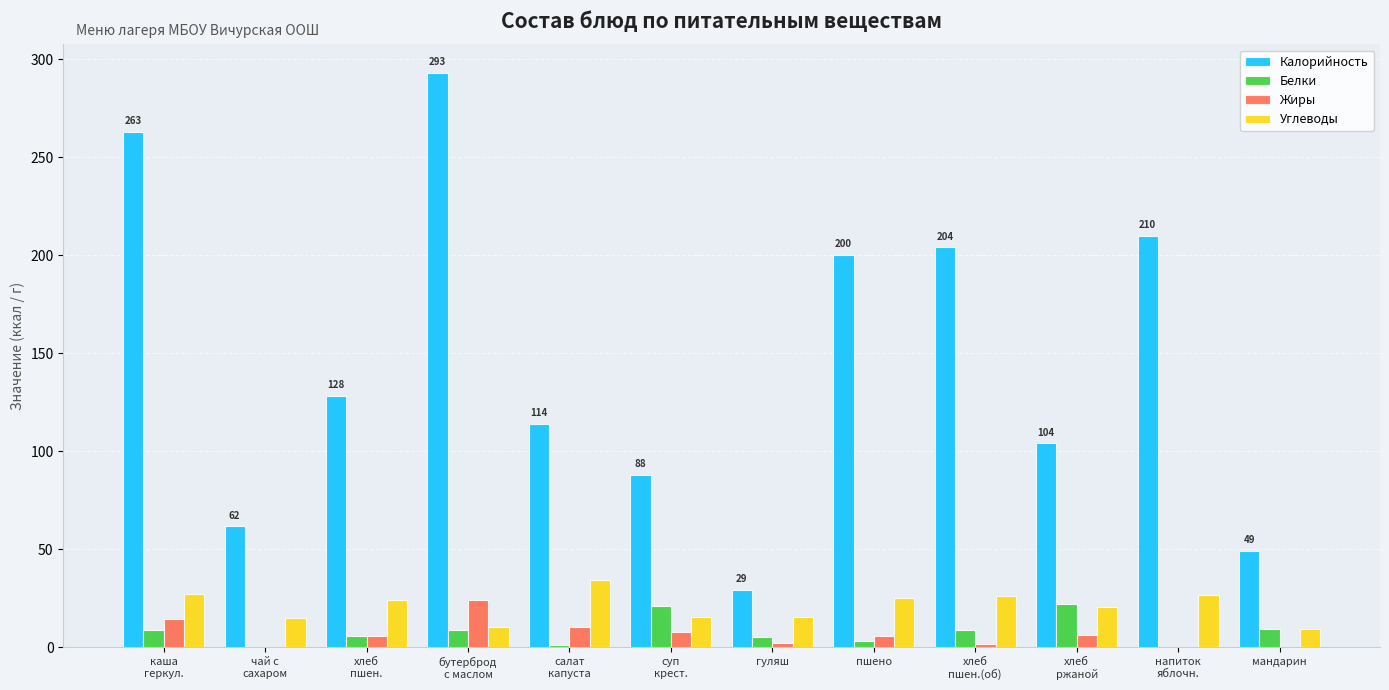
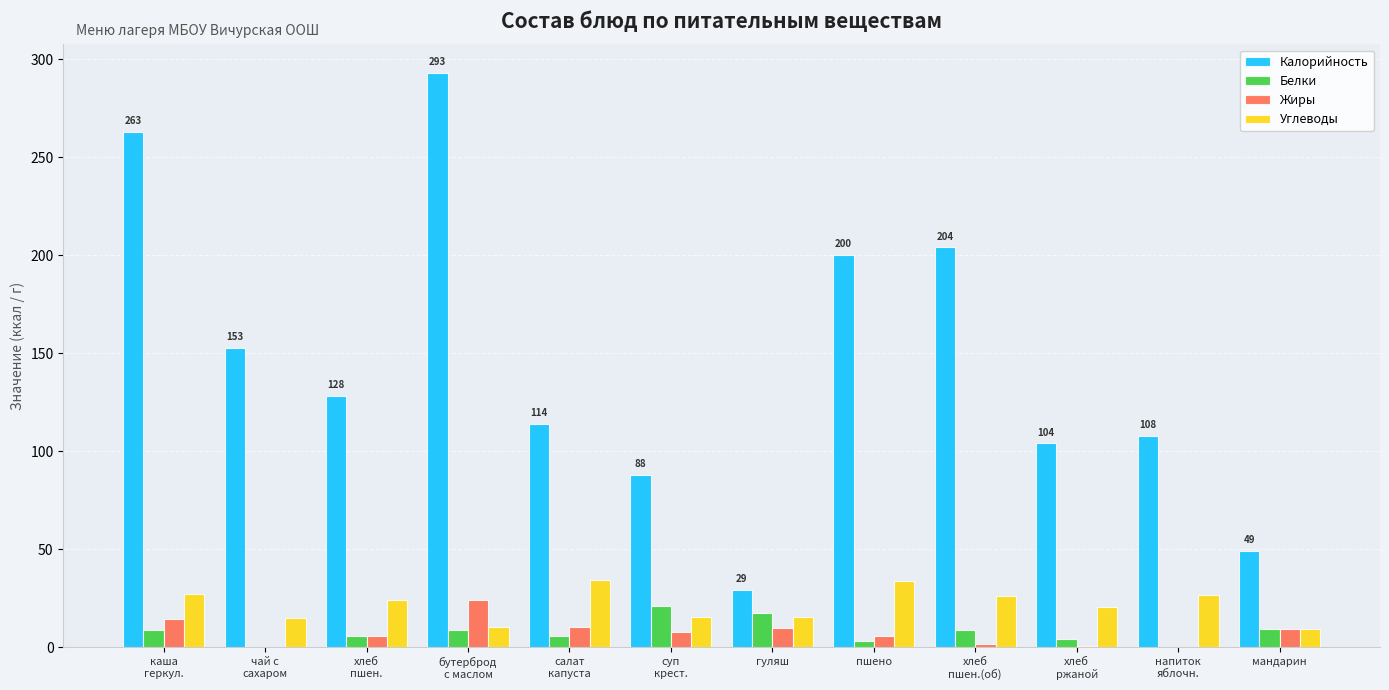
  {
    "Калорийность": {
      "каша геркул.": 263,
-     "чай с сахаром": 62,
+     "чай с сахаром": 153,
      "хлеб пшен.": 128,
      "бутерброд с маслом": 293,
      "салат капуста": 114,
      "суп крест.": 88,
      "гуляш": 29,
      "пшено": 200,
      "хлеб пшен.(об)": 204,
      "хлеб ржаной": 104,
-     "напиток яблочн.": 210,
+     "напиток яблочн.": 108,
      "мандарин": 49
    },
    "Белки": {
      "каша геркул.": 9,
      "хлеб пшен.": 6,
      "бутерброд с маслом": 9,
-     "салат капуста": 1,
+     "салат капуста": 6,
      "суп крест.": 21,
-     "гуляш": 5,
+     "гуляш": 17,
      "пшено": 3,
      "хлеб пшен.(об)": 9,
-     "хлеб ржаной": 22,
+     "хлеб ржаной": 4,
      "мандарин": 9
    },
    "Жиры": {
      "каша геркул.": 14,
      "хлеб пшен.": 6,
      "бутерброд с маслом": 24,
      "салат капуста": 10,
      "суп крест.": 8,
-     "гуляш": 2,
+     "гуляш": 10,
      "пшено": 6,
      "хлеб пшен.(об)": 2,
-     "хлеб ржаной": 6,
-     "мандарин": 0
+     "хлеб ржаной": 1,
+     "мандарин": 9
    },
    "Углеводы": {
      "каша геркул.": 27,
      "чай с сахаром": 15,
      "хлеб пшен.": 24,
      "бутерброд с маслом": 10,
      "салат капуста": 34,
      "суп крест.": 16,
      "гуляш": 16,
-     "пшено": 25,
+     "пшено": 34,
      "хлеб пшен.(об)": 26,
      "хлеб ржаной": 20,
      "напиток яблочн.": 26,
      "мандарин": 9
    }
  }
